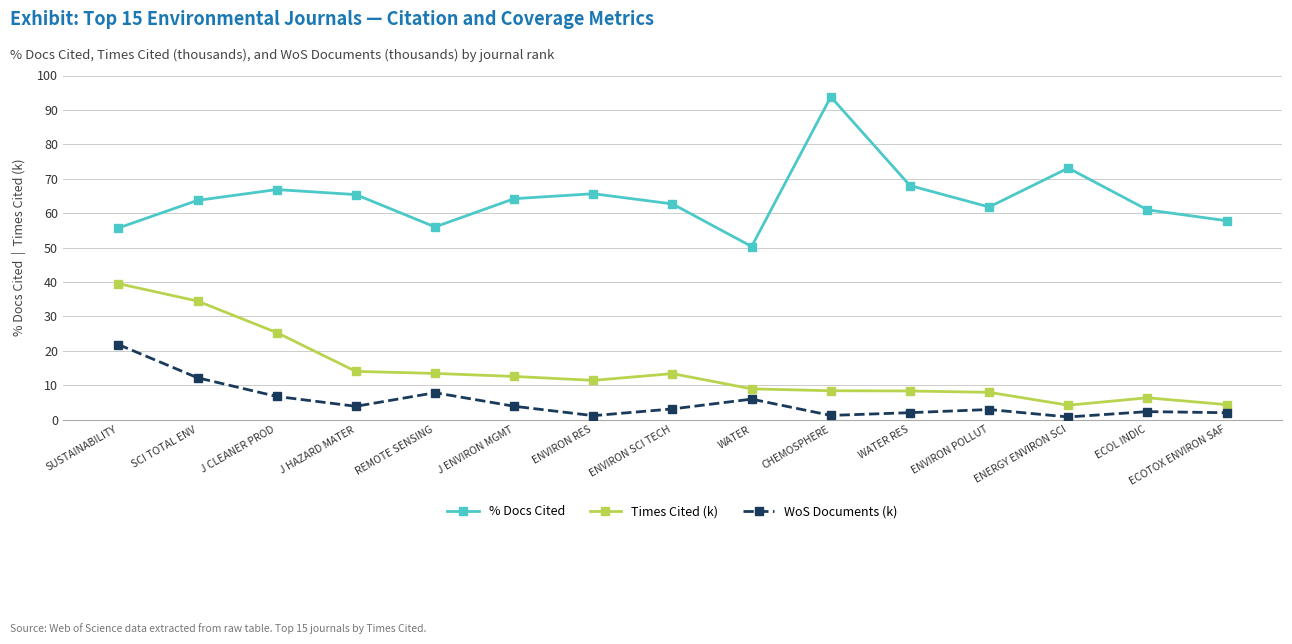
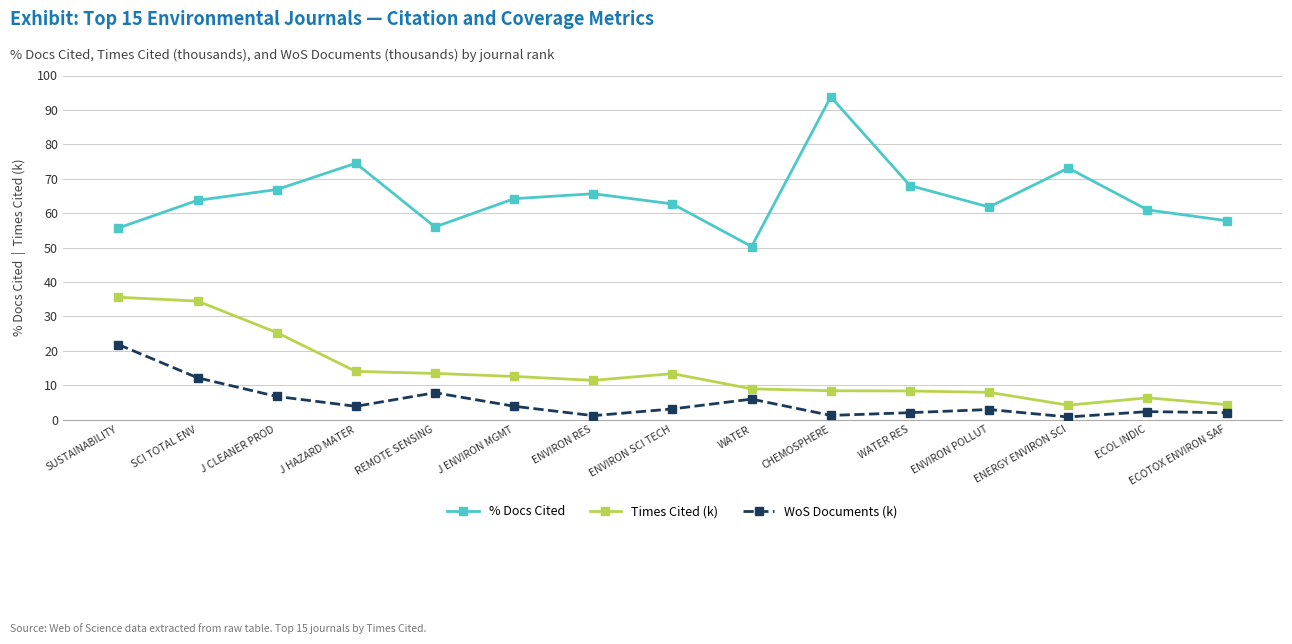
  {
    "% Docs Cited": {
      "SUSTAINABILITY": 56,
      "SCI TOTAL ENV": 64,
      "J CLEANER PROD": 67,
-     "J HAZARD MATER": 65,
+     "J HAZARD MATER": 75,
      "REMOTE SENSING": 56,
      "J ENVIRON MGMT": 64,
      "ENVIRON RES": 66,
      "ENVIRON SCI TECH": 63,
      "WATER": 50,
      "CHEMOSPHERE": 94,
      "WATER RES": 68,
      "ENVIRON POLLUT": 62,
      "ENERGY ENVIRON SCI": 73,
      "ECOL INDIC": 61,
      "ECOTOX ENVIRON SAF": 58
    },
    "Times Cited (k)": {
-     "SUSTAINABILITY": 40,
+     "SUSTAINABILITY": 36,
      "SCI TOTAL ENV": 34,
      "J CLEANER PROD": 25,
      "J HAZARD MATER": 14,
      "REMOTE SENSING": 13,
      "J ENVIRON MGMT": 13,
      "ENVIRON RES": 11,
      "ENVIRON SCI TECH": 13,
      "WATER": 9,
      "CHEMOSPHERE": 8,
      "WATER RES": 8,
      "ENVIRON POLLUT": 8,
      "ENERGY ENVIRON SCI": 4,
      "ECOL INDIC": 6,
      "ECOTOX ENVIRON SAF": 4
    },
    "WoS Documents (k)": {
      "SUSTAINABILITY": 22,
      "SCI TOTAL ENV": 12,
      "J CLEANER PROD": 7,
      "J HAZARD MATER": 4,
      "REMOTE SENSING": 8,
      "J ENVIRON MGMT": 4,
      "ENVIRON RES": 1,
      "ENVIRON SCI TECH": 3,
      "WATER": 6,
      "CHEMOSPHERE": 1,
      "WATER RES": 2,
      "ENVIRON POLLUT": 3,
      "ENERGY ENVIRON SCI": 1,
      "ECOL INDIC": 2,
      "ECOTOX ENVIRON SAF": 2
    }
  }
